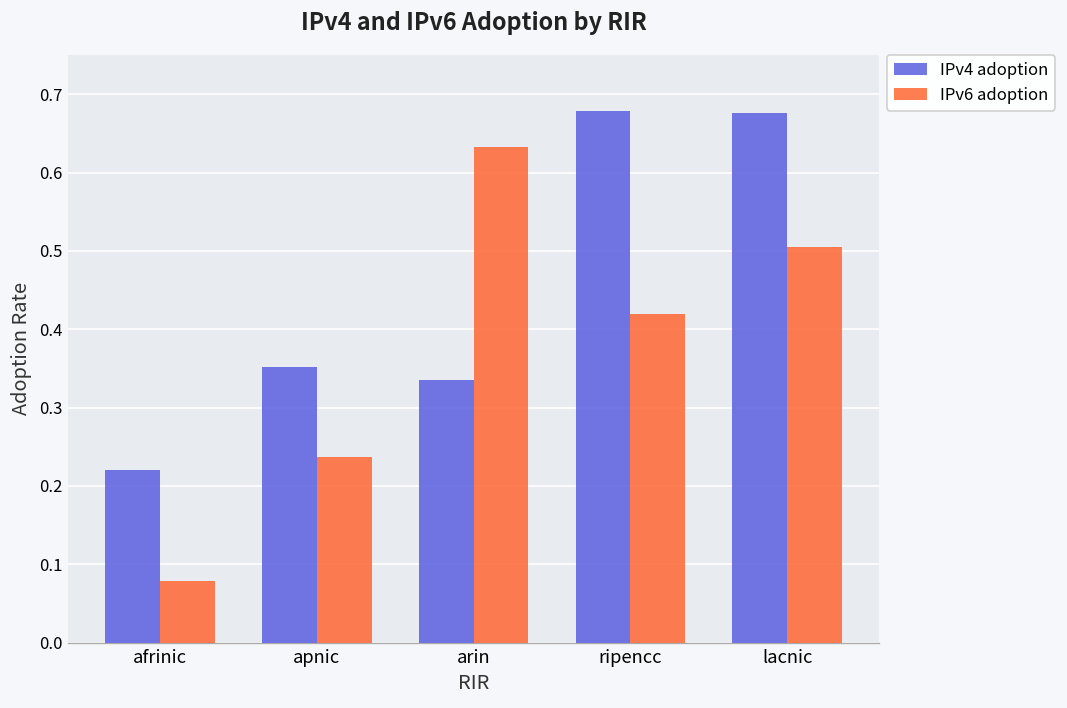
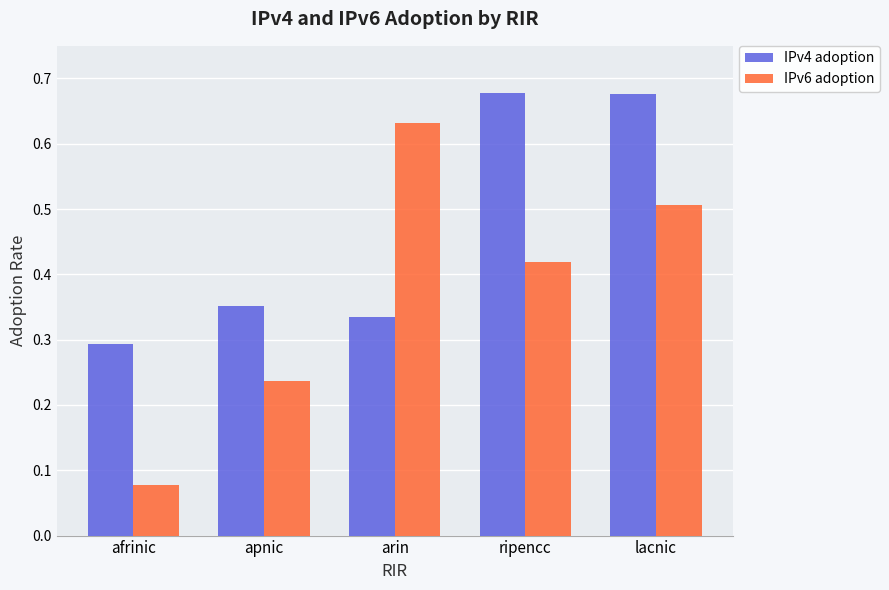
  {
    "IPv4 adoption": {
-     "afrinic": 0.22,
+     "afrinic": 0.29,
      "apnic": 0.35,
      "arin": 0.34,
      "ripencc": 0.68,
      "lacnic": 0.68
    },
    "IPv6 adoption": {
      "afrinic": 0.08,
      "apnic": 0.24,
      "arin": 0.63,
      "ripencc": 0.42,
      "lacnic": 0.51
    }
  }
